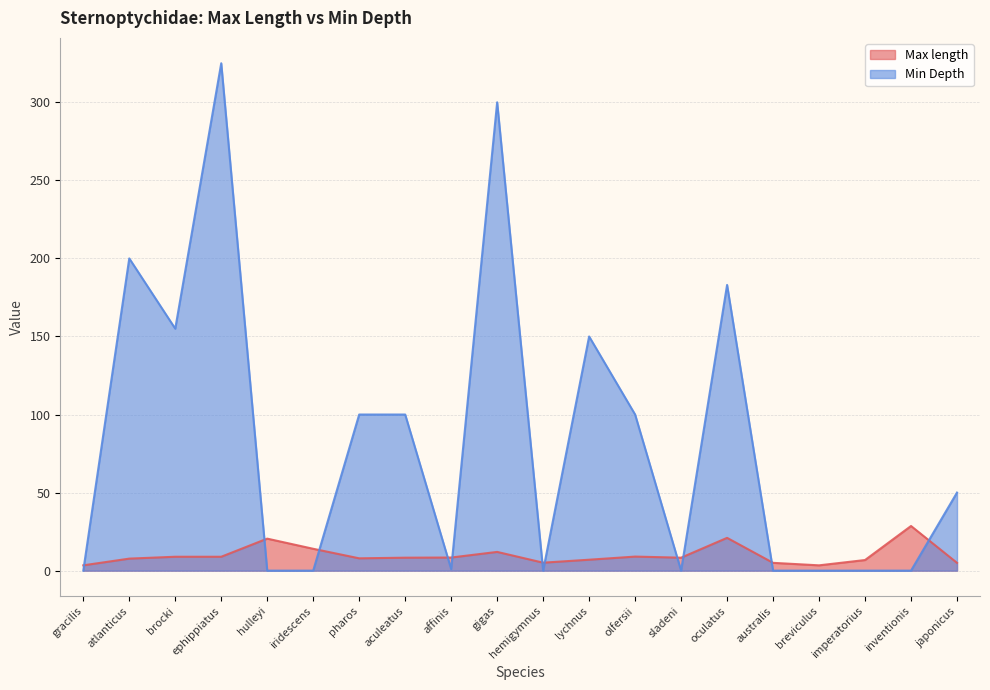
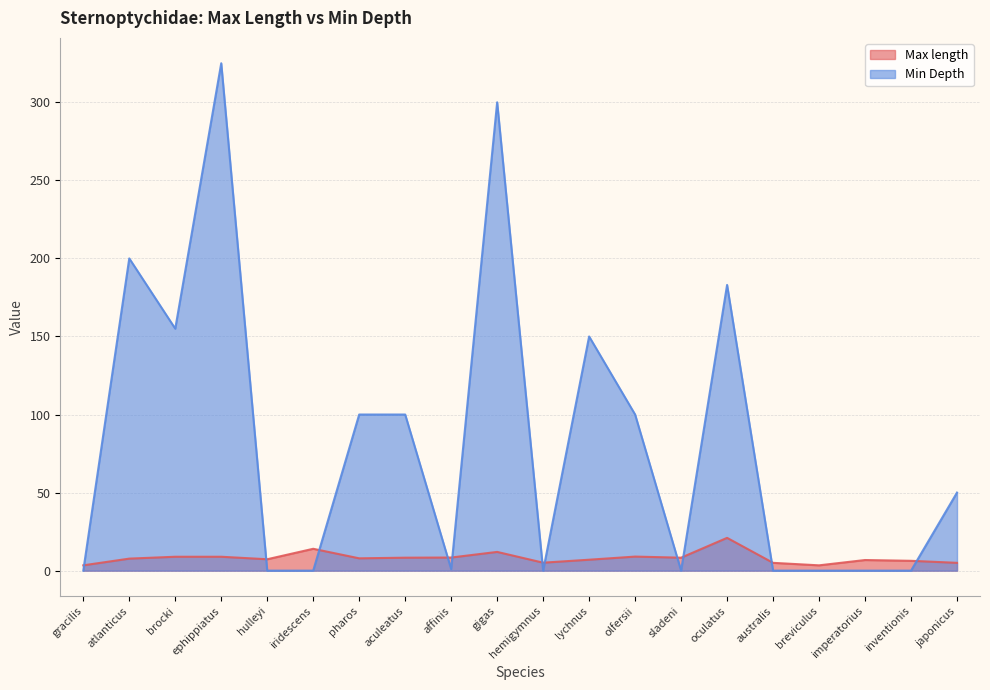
  {
    "Max length": {
      "gracilis": 3,
      "atlanticus": 8,
      "brocki": 9,
      "ephippiatus": 9,
-     "hulleyi": 21,
+     "hulleyi": 7,
      "iridescens": 14,
      "pharos": 8,
      "aculeatus": 8,
      "affinis": 8,
      "gigas": 12,
      "hemigymnus": 5,
      "lychnus": 7,
      "olfersii": 9,
      "sladeni": 8,
      "oculatus": 21,
      "australis": 5,
      "breviculus": 3,
      "imperatorius": 7,
-     "inventionis": 29,
+     "inventionis": 6,
      "japonicus": 5
    },
    "Min Depth": {
      "gracilis": 0,
      "atlanticus": 200,
      "brocki": 155,
      "ephippiatus": 325,
      "hulleyi": 0,
      "iridescens": 0,
      "pharos": 100,
      "aculeatus": 100,
      "affinis": 1,
      "gigas": 300,
      "hemigymnus": 0,
      "lychnus": 150,
      "olfersii": 100,
      "sladeni": 0,
      "oculatus": 183,
      "australis": 0,
      "breviculus": 0,
      "imperatorius": 0,
      "inventionis": 0,
      "japonicus": 50
    }
  }
